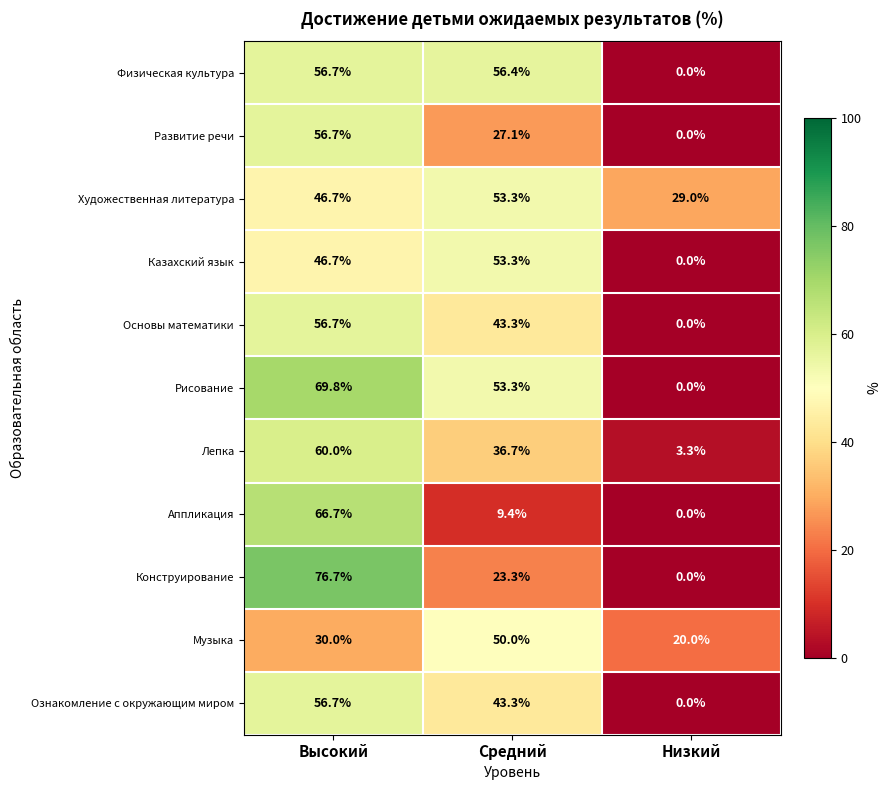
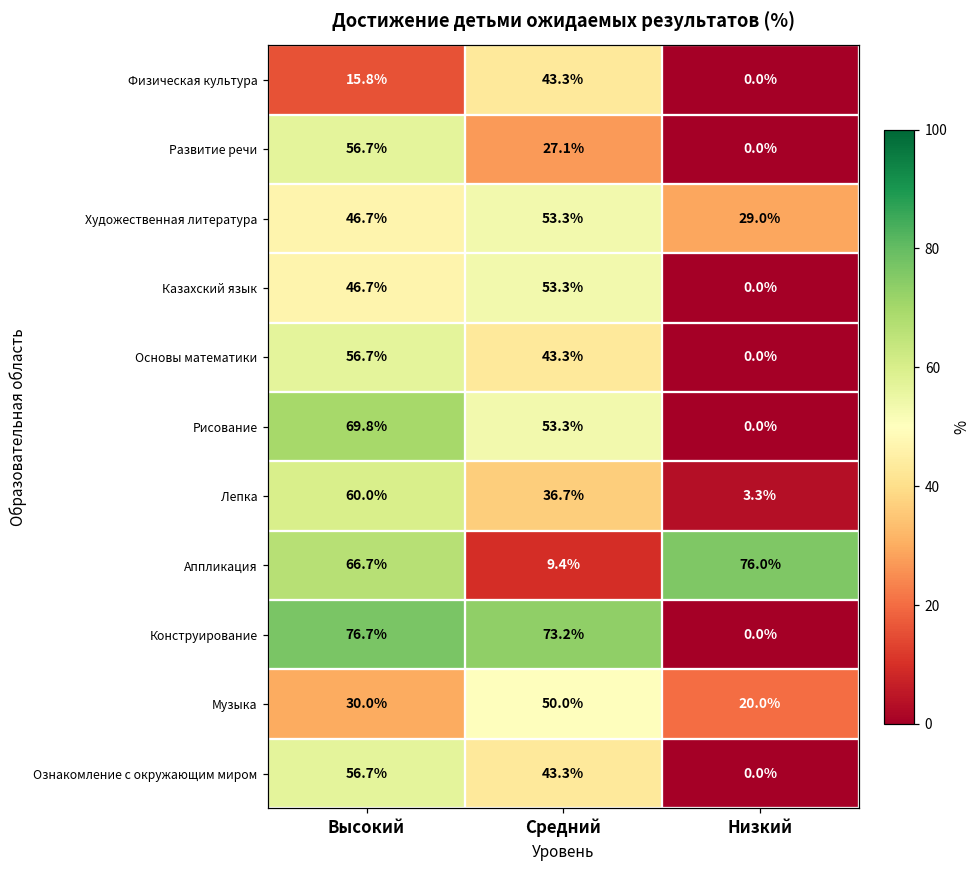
  {
    "Физическая культура": {
-     "Высокий": "56.7%",
-     "Средний": "56.4%",
+     "Высокий": "15.8%",
+     "Средний": "43.3%",
      "Низкий": "0.0%"
    },
    "Развитие речи": {
      "Высокий": "56.7%",
      "Средний": "27.1%",
      "Низкий": "0.0%"
    },
    "Художественная литература": {
      "Высокий": "46.7%",
      "Средний": "53.3%",
      "Низкий": "29.0%"
    },
    "Казахский язык": {
      "Высокий": "46.7%",
      "Средний": "53.3%",
      "Низкий": "0.0%"
    },
    "Основы математики": {
      "Высокий": "56.7%",
      "Средний": "43.3%",
      "Низкий": "0.0%"
    },
    "Рисование": {
      "Высокий": "69.8%",
      "Средний": "53.3%",
      "Низкий": "0.0%"
    },
    "Лепка": {
      "Высокий": "60.0%",
      "Средний": "36.7%",
      "Низкий": "3.3%"
    },
    "Аппликация": {
      "Высокий": "66.7%",
      "Средний": "9.4%",
-     "Низкий": "0.0%"
+     "Низкий": "76.0%"
    },
    "Конструирование": {
      "Высокий": "76.7%",
-     "Средний": "23.3%",
+     "Средний": "73.2%",
      "Низкий": "0.0%"
    },
    "Музыка": {
      "Высокий": "30.0%",
      "Средний": "50.0%",
      "Низкий": "20.0%"
    },
    "Ознакомление с окружающим миром": {
      "Высокий": "56.7%",
      "Средний": "43.3%",
      "Низкий": "0.0%"
    }
  }
